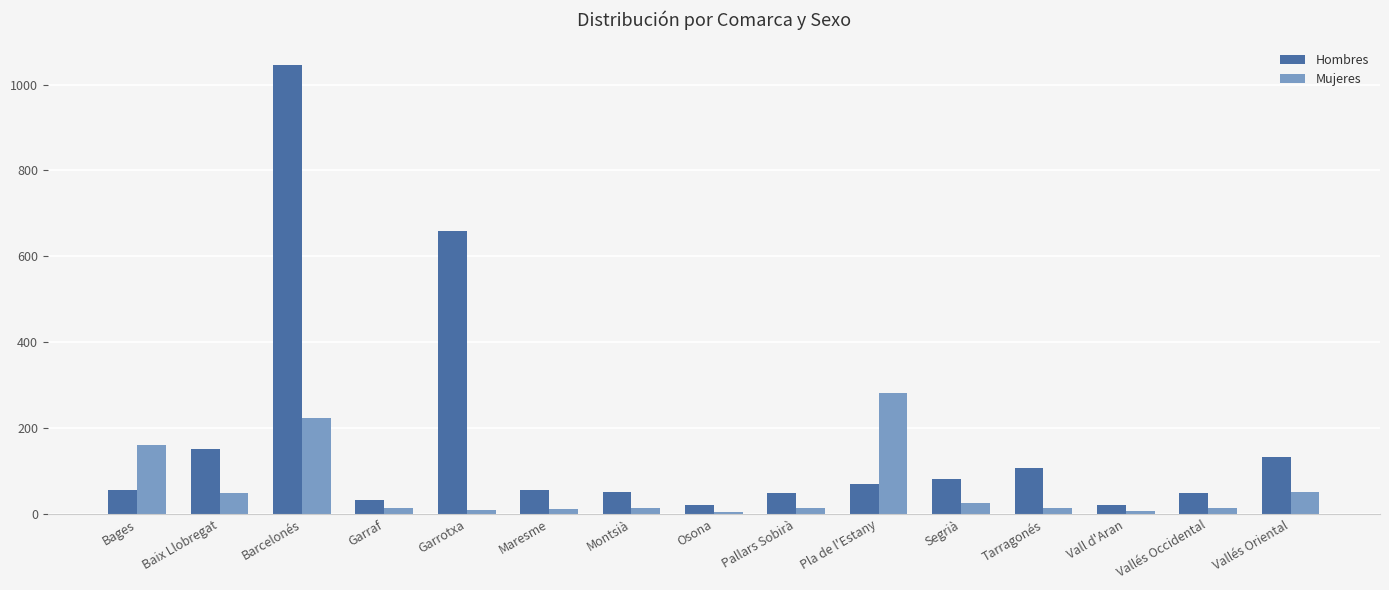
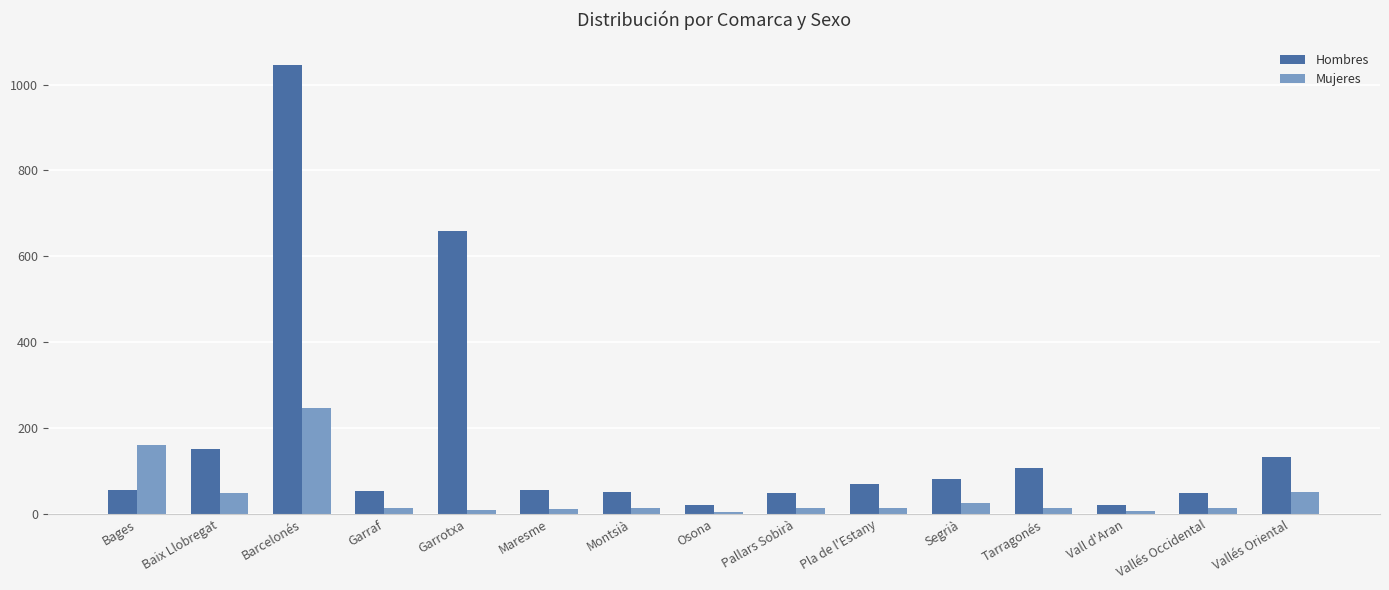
  {
    "Hombres": {
      "Bages": 60,
      "Baix Llobregat": 150,
      "Barcelonés": 1050,
-     "Garraf": 30,
+     "Garraf": 50,
      "Garrotxa": 660,
      "Maresme": 60,
      "Montsià": 50,
      "Osona": 20,
      "Pallars Sobirà": 50,
      "Pla de l'Estany": 70,
      "Segrià": 80,
      "Tarragonés": 110,
      "Vall d'Aran": 20,
      "Vallés Occidental": 50,
      "Vallés Oriental": 130
    },
    "Mujeres": {
      "Bages": 160,
      "Baix Llobregat": 50,
-     "Barcelonés": 220,
+     "Barcelonés": 250,
      "Garraf": 10,
      "Garrotxa": 10,
      "Maresme": 10,
      "Montsià": 20,
      "Pallars Sobirà": 10,
-     "Pla de l'Estany": 280,
+     "Pla de l'Estany": 10,
      "Segrià": 30,
      "Tarragonés": 20,
      "Vall d'Aran": 10,
      "Vallés Occidental": 20,
      "Vallés Oriental": 50
    }
  }
